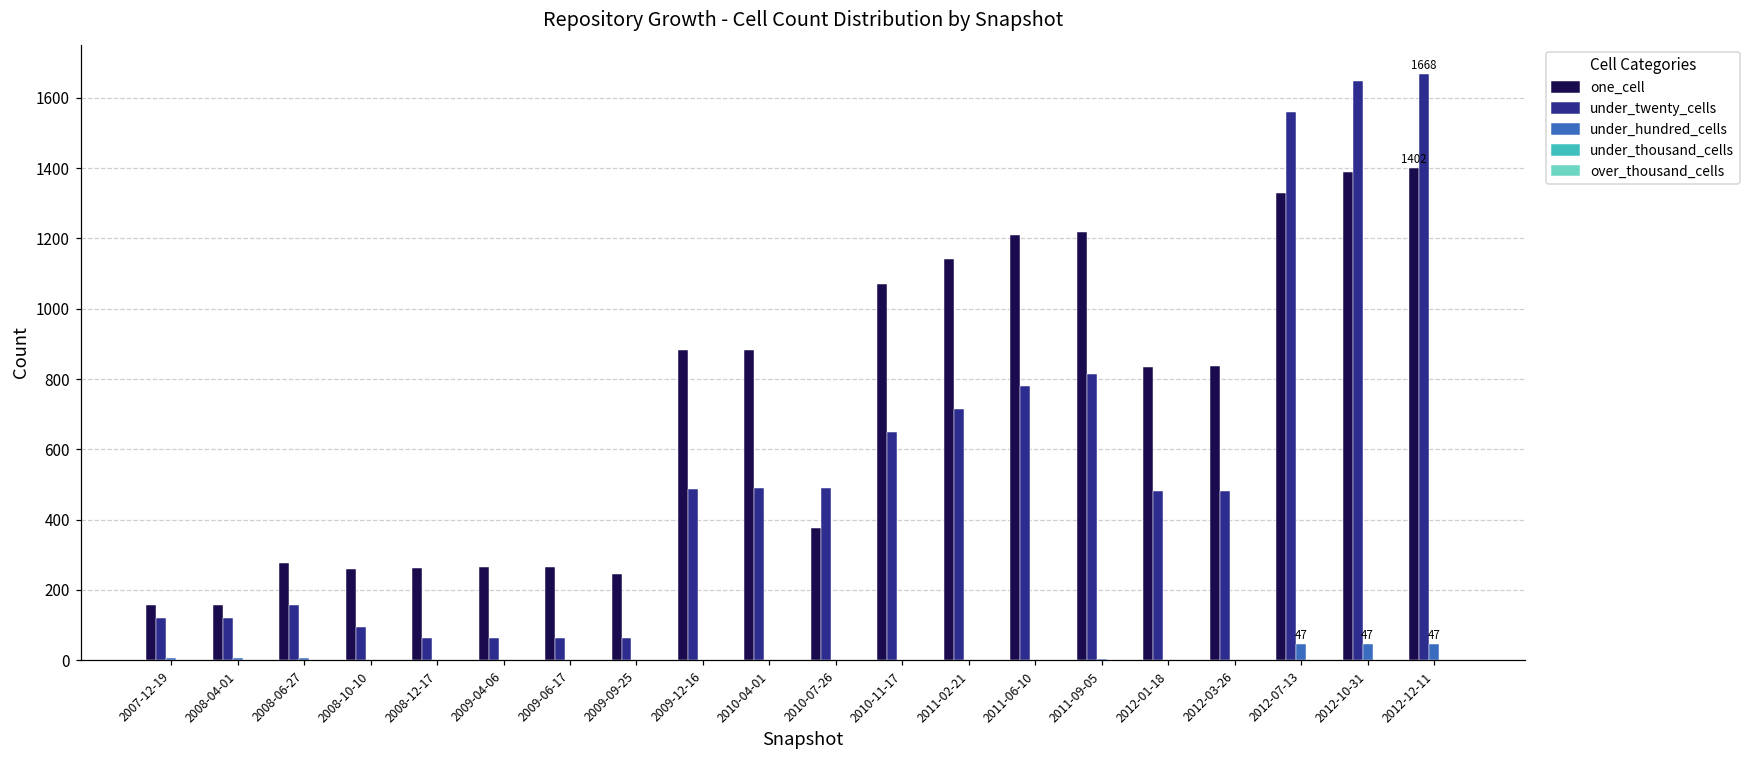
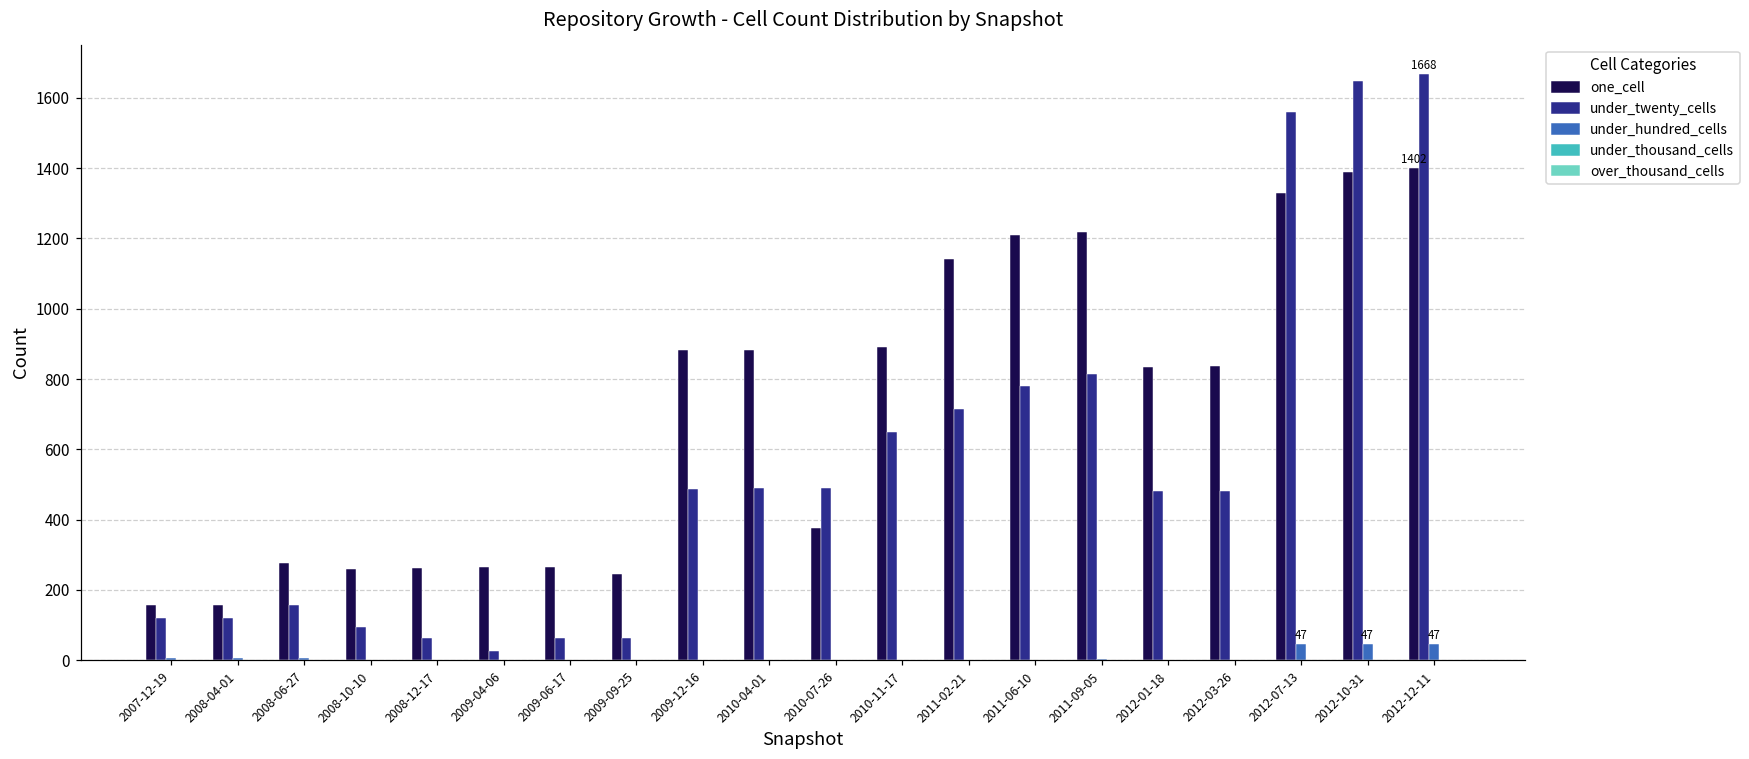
  {
    "one_cell": {
      "2007-12-19": 160,
      "2008-04-01": 160,
      "2008-06-27": 280,
      "2008-10-10": 260,
      "2008-12-17": 260,
      "2009-04-06": 260,
      "2009-06-17": 270,
      "2009-09-25": 250,
      "2009-12-16": 880,
      "2010-04-01": 880,
      "2010-07-26": 380,
-     "2010-11-17": 1070,
+     "2010-11-17": 890,
      "2011-02-21": 1140,
      "2011-06-10": 1210,
      "2011-09-05": 1220,
      "2012-01-18": 840,
      "2012-03-26": 840,
      "2012-07-13": 1330,
      "2012-10-31": 1390
    },
    "under_twenty_cells": {
      "2007-12-19": 120,
      "2008-04-01": 120,
      "2008-06-27": 160,
      "2008-10-10": 90,
      "2008-12-17": 60,
-     "2009-04-06": 60,
+     "2009-04-06": 30,
      "2009-06-17": 60,
      "2009-09-25": 60,
      "2009-12-16": 490,
      "2010-04-01": 490,
      "2010-07-26": 490,
      "2010-11-17": 650,
      "2011-02-21": 710,
      "2011-06-10": 780,
      "2011-09-05": 820,
      "2012-01-18": 480,
      "2012-03-26": 480,
      "2012-07-13": 1560,
      "2012-10-31": 1650
    },
    "under_hundred_cells": {
      "2012-07-13": 47,
      "2012-10-31": 47,
      "2012-12-11": 47
    }
  }
